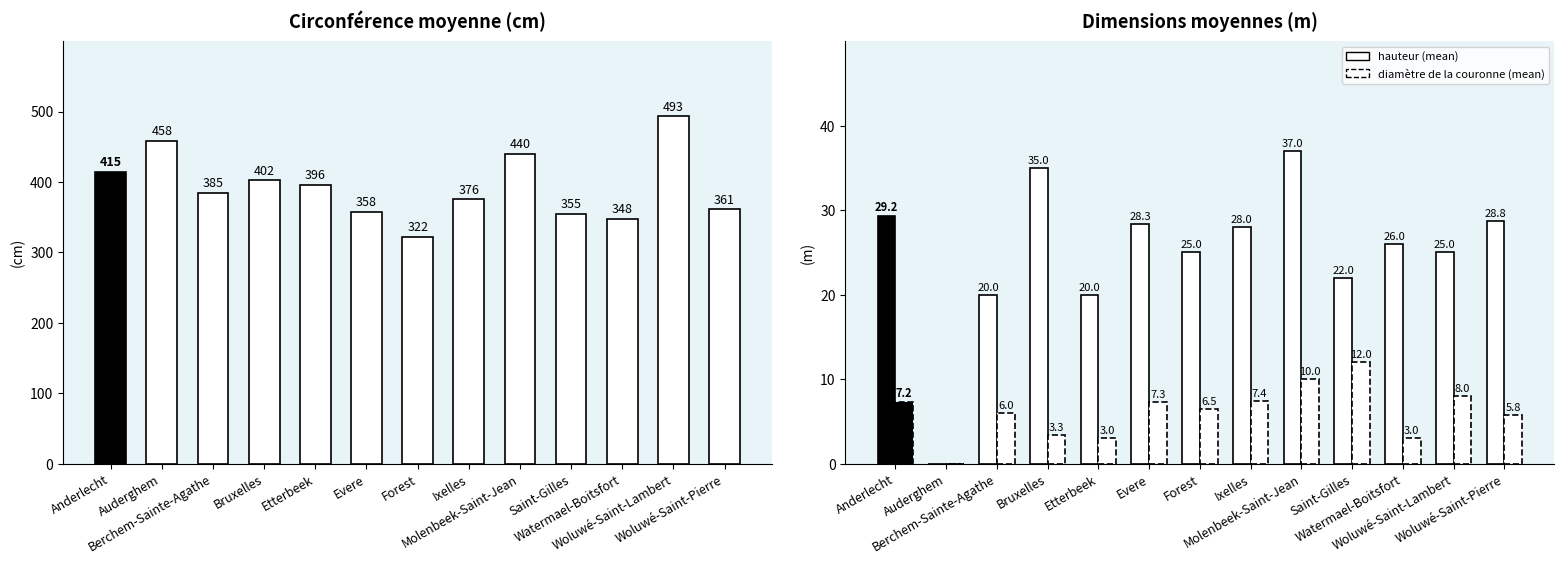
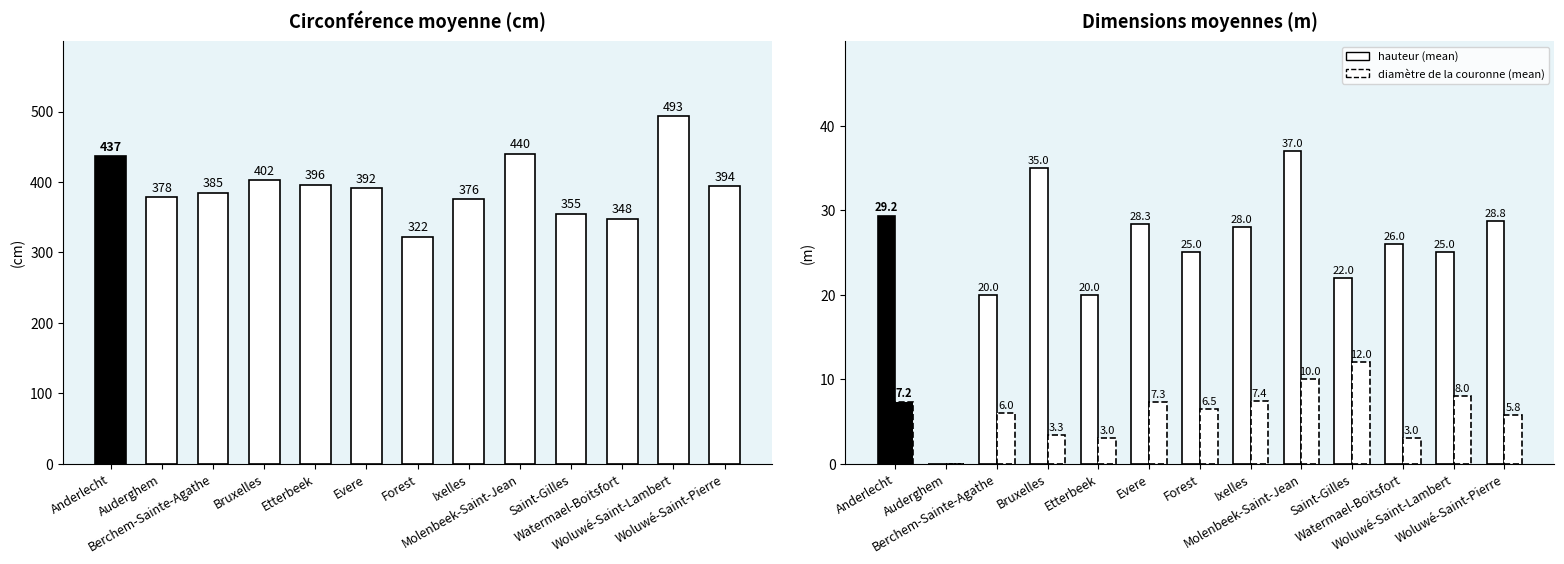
  {
    "Circonférence moyenne (cm)": {
-     "Anderlecht": 415,
-     "Auderghem": 458,
+     "Anderlecht": 437,
+     "Auderghem": 378,
      "Berchem-Sainte-Agathe": 385,
      "Bruxelles": 402,
      "Etterbeek": 396,
-     "Evere": 358,
+     "Evere": 392,
      "Forest": 322,
      "Ixelles": 376,
      "Molenbeek-Saint-Jean": 440,
      "Saint-Gilles": 355,
      "Watermael-Boitsfort": 348,
      "Woluwé-Saint-Lambert": 493,
-     "Woluwé-Saint-Pierre": 361
+     "Woluwé-Saint-Pierre": 394
    }
  }
